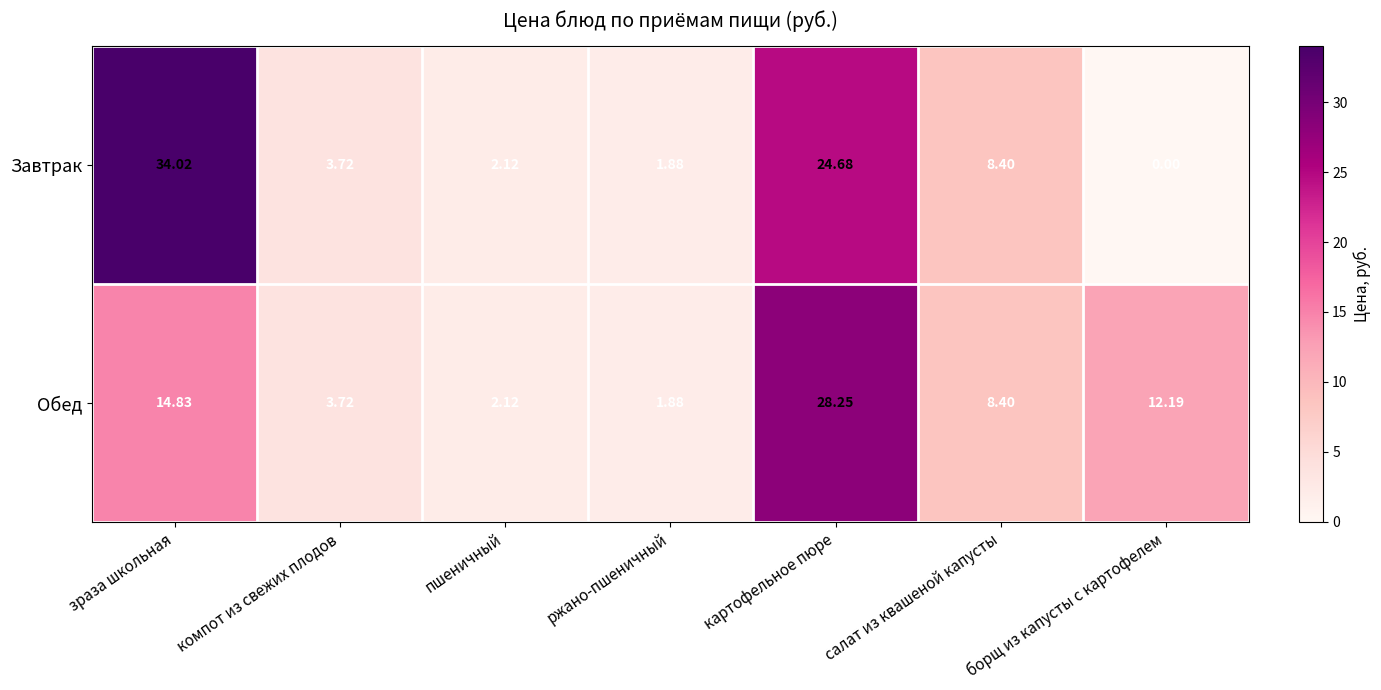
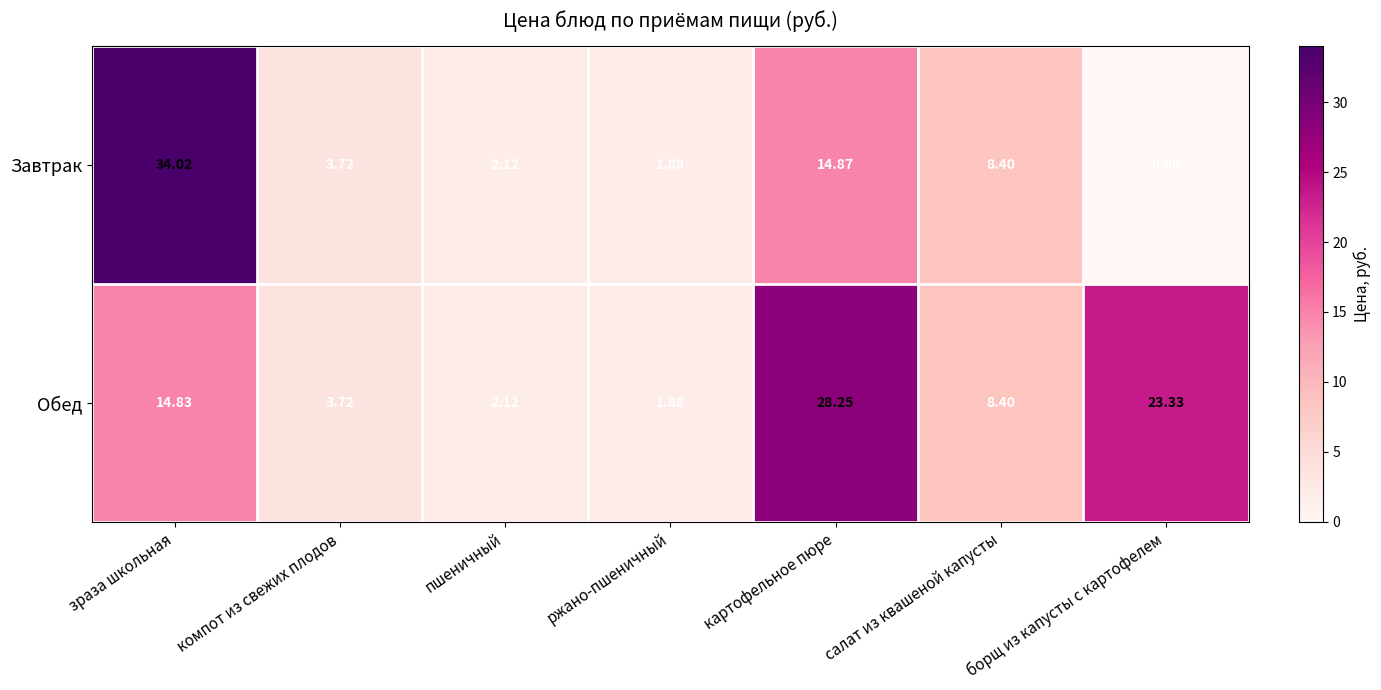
  {
    "Завтрак": {
      "зраза школьная": 34.02,
-     "картофельное пюре": 24.68,
+     "картофельное пюре": 14.87,
      "салат из квашеной капусты": 8.40
    },
    "Обед": {
      "зраза школьная": 14.83,
      "картофельное пюре": 28.25,
      "салат из квашеной капусты": 8.40,
-     "борщ из капусты с картофелем": 12.19
+     "борщ из капусты с картофелем": 23.33
    }
  }
